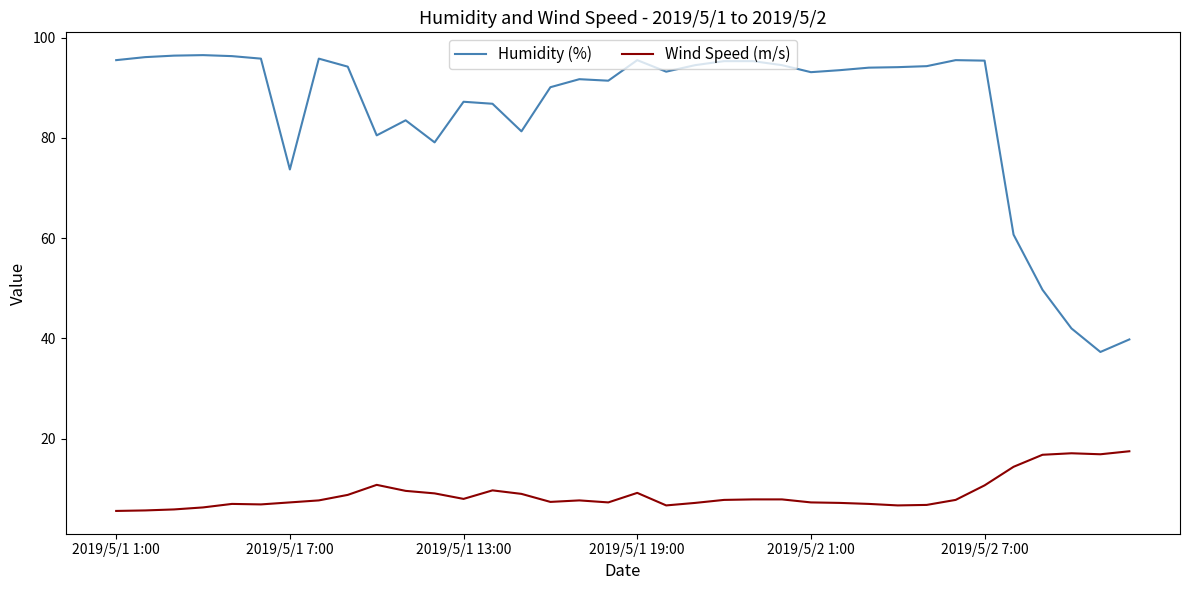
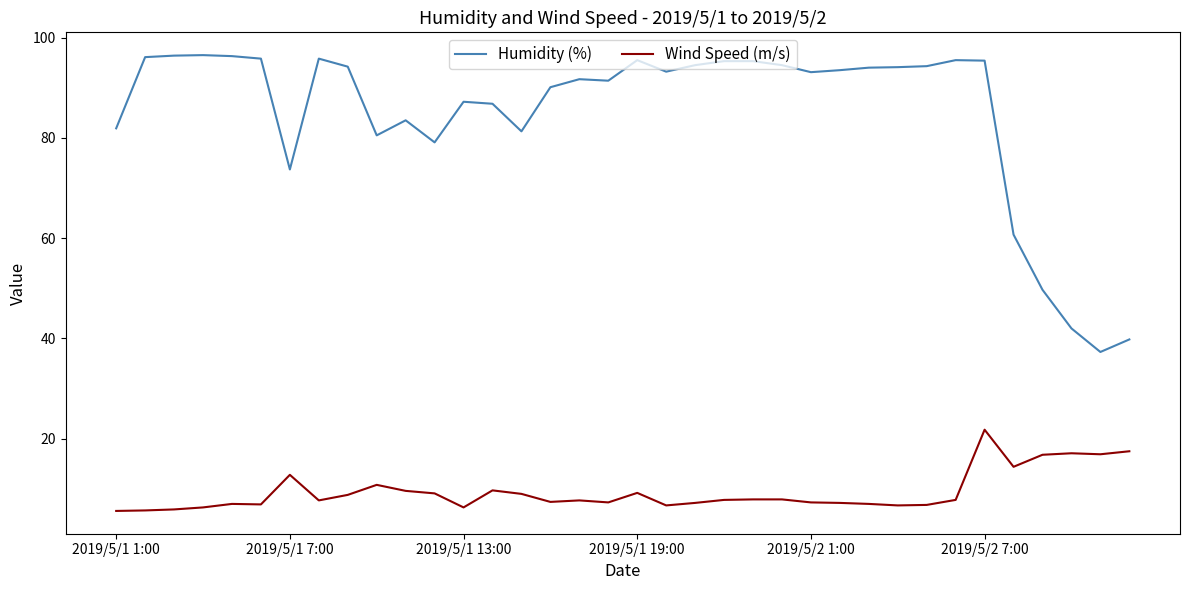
  {
    "Humidity (%)": {
-     "2019/5/1 1:00": 96,
+     "2019/5/1 1:00": 82,
      "2019/5/1 7:00": 74,
      "2019/5/1 13:00": 87,
      "2019/5/2 1:00": 93,
      "2019/5/2 7:00": 95
    },
    "Wind Speed (m/s)": {
      "2019/5/1 1:00": 6,
-     "2019/5/1 7:00": 7,
-     "2019/5/1 13:00": 8,
+     "2019/5/1 7:00": 13,
+     "2019/5/1 13:00": 6,
      "2019/5/1 19:00": 9,
      "2019/5/2 1:00": 7,
-     "2019/5/2 7:00": 11
+     "2019/5/2 7:00": 22
    }
  }
